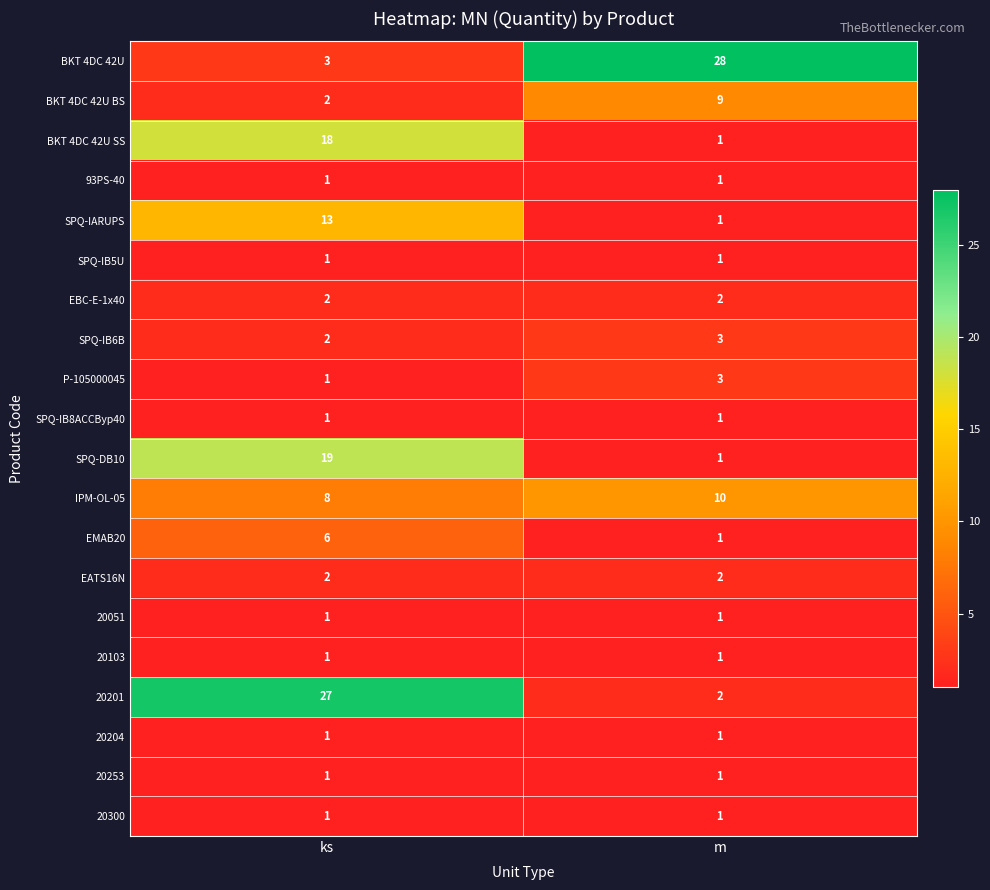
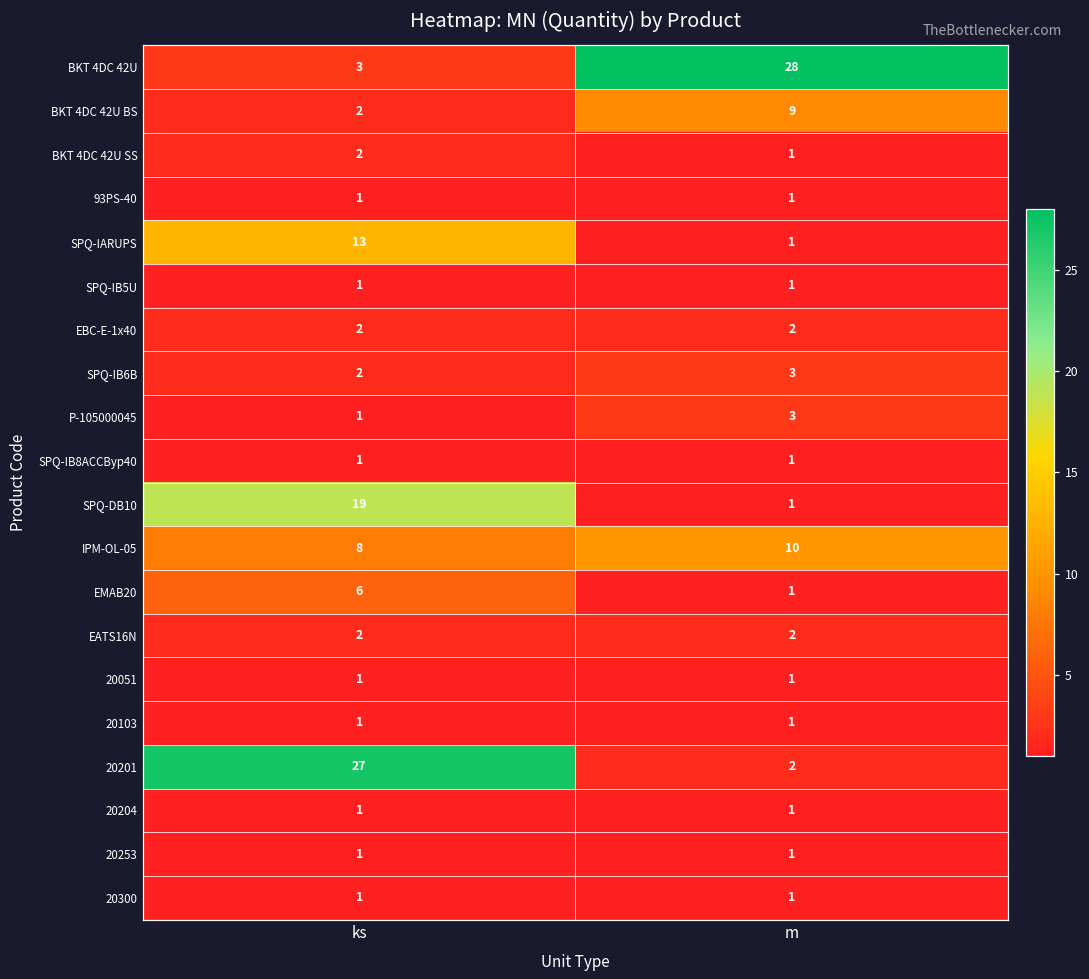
  {
    "BKT 4DC 42U": {
      "ks": 3,
      "m": 28
    },
    "BKT 4DC 42U BS": {
      "ks": 2,
      "m": 9
    },
    "BKT 4DC 42U SS": {
-     "ks": 18,
+     "ks": 2,
      "m": 1
    },
    "93PS-40": {
      "ks": 1,
      "m": 1
    },
    "SPQ-IARUPS": {
      "ks": 13,
      "m": 1
    },
    "SPQ-IB5U": {
      "ks": 1,
      "m": 1
    },
    "EBC-E-1x40": {
      "ks": 2,
      "m": 2
    },
    "SPQ-IB6B": {
      "ks": 2,
      "m": 3
    },
    "P-105000045": {
      "ks": 1,
      "m": 3
    },
    "SPQ-IB8ACCByp40": {
      "ks": 1,
      "m": 1
    },
    "SPQ-DB10": {
      "ks": 19,
      "m": 1
    },
    "IPM-OL-05": {
      "ks": 8,
      "m": 10
    },
    "EMAB20": {
      "ks": 6,
      "m": 1
    },
    "EATS16N": {
      "ks": 2,
      "m": 2
    },
    "20051": {
      "ks": 1,
      "m": 1
    },
    "20103": {
      "ks": 1,
      "m": 1
    },
    "20201": {
      "ks": 27,
      "m": 2
    },
    "20204": {
      "ks": 1,
      "m": 1
    },
    "20253": {
      "ks": 1,
      "m": 1
    },
    "20300": {
      "ks": 1,
      "m": 1
    }
  }
